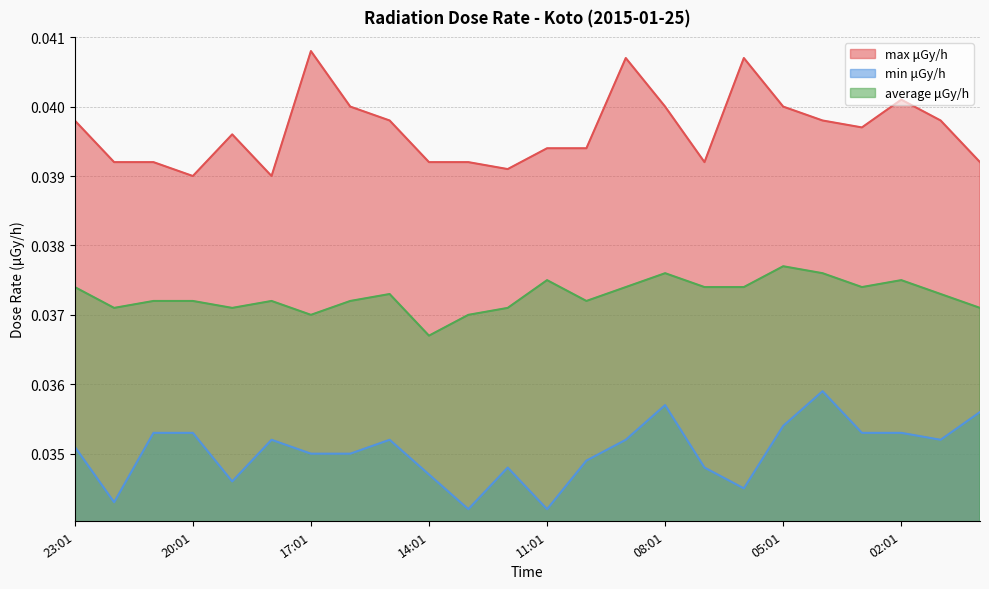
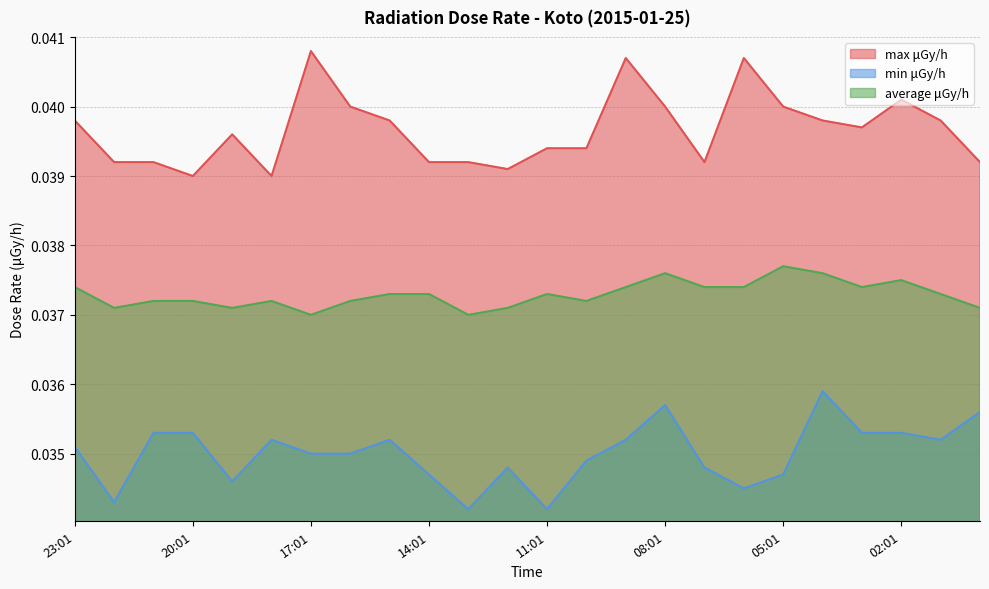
  {
    "max μGy/h": {
      "23:01": 0.0398,
      "20:01": 0.0390,
      "17:01": 0.0408,
      "14:01": 0.0392,
      "11:01": 0.0394,
      "08:01": 0.0400,
      "05:01": 0.0400
    },
    "min μGy/h": {
      "23:01": 0.0351,
      "20:01": 0.0353,
      "17:01": 0.0350,
      "14:01": 0.0347,
      "11:01": 0.0342,
      "08:01": 0.0357,
-     "05:01": 0.0354,
+     "05:01": 0.0347,
      "02:01": 0.0353
    },
    "average μGy/h": {
      "23:01": 0.0374,
      "20:01": 0.0372,
      "17:01": 0.0370,
-     "14:01": 0.0367,
-     "11:01": 0.0375,
+     "14:01": 0.0373,
+     "11:01": 0.0373,
      "08:01": 0.0376,
      "05:01": 0.0377,
      "02:01": 0.0375
    }
  }
